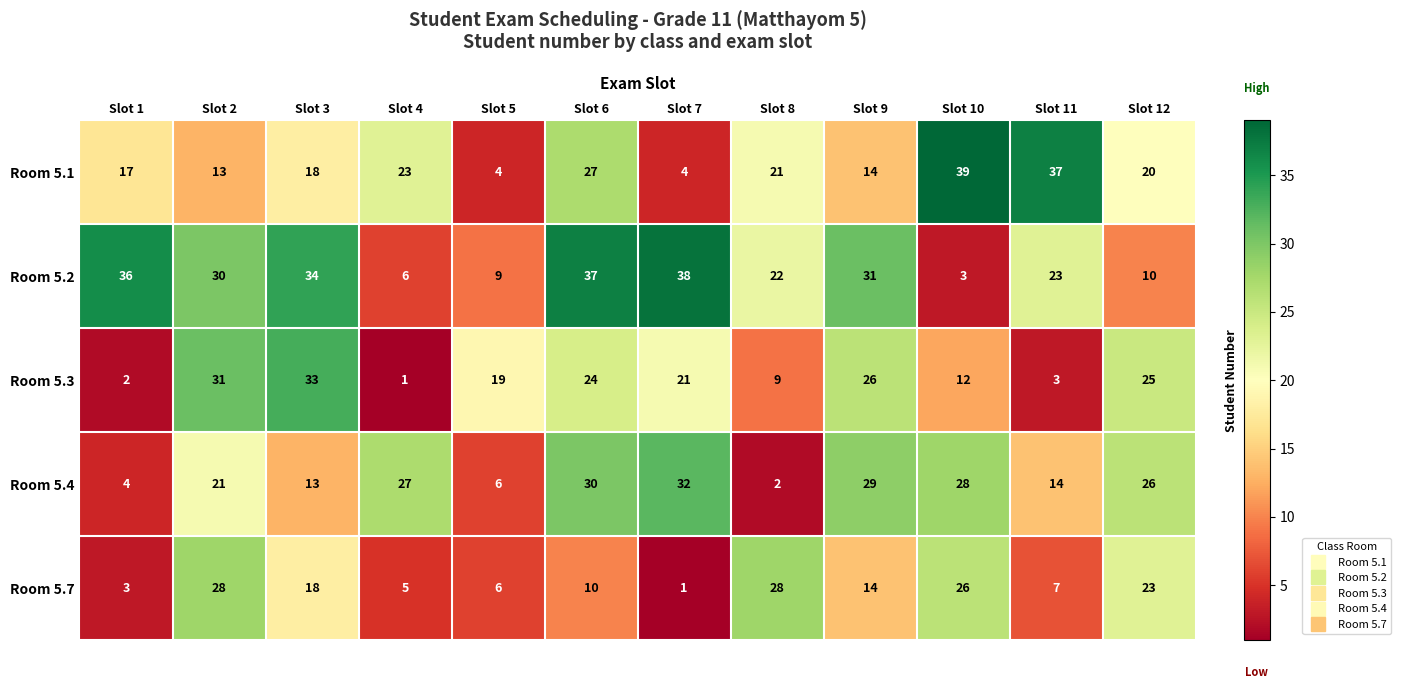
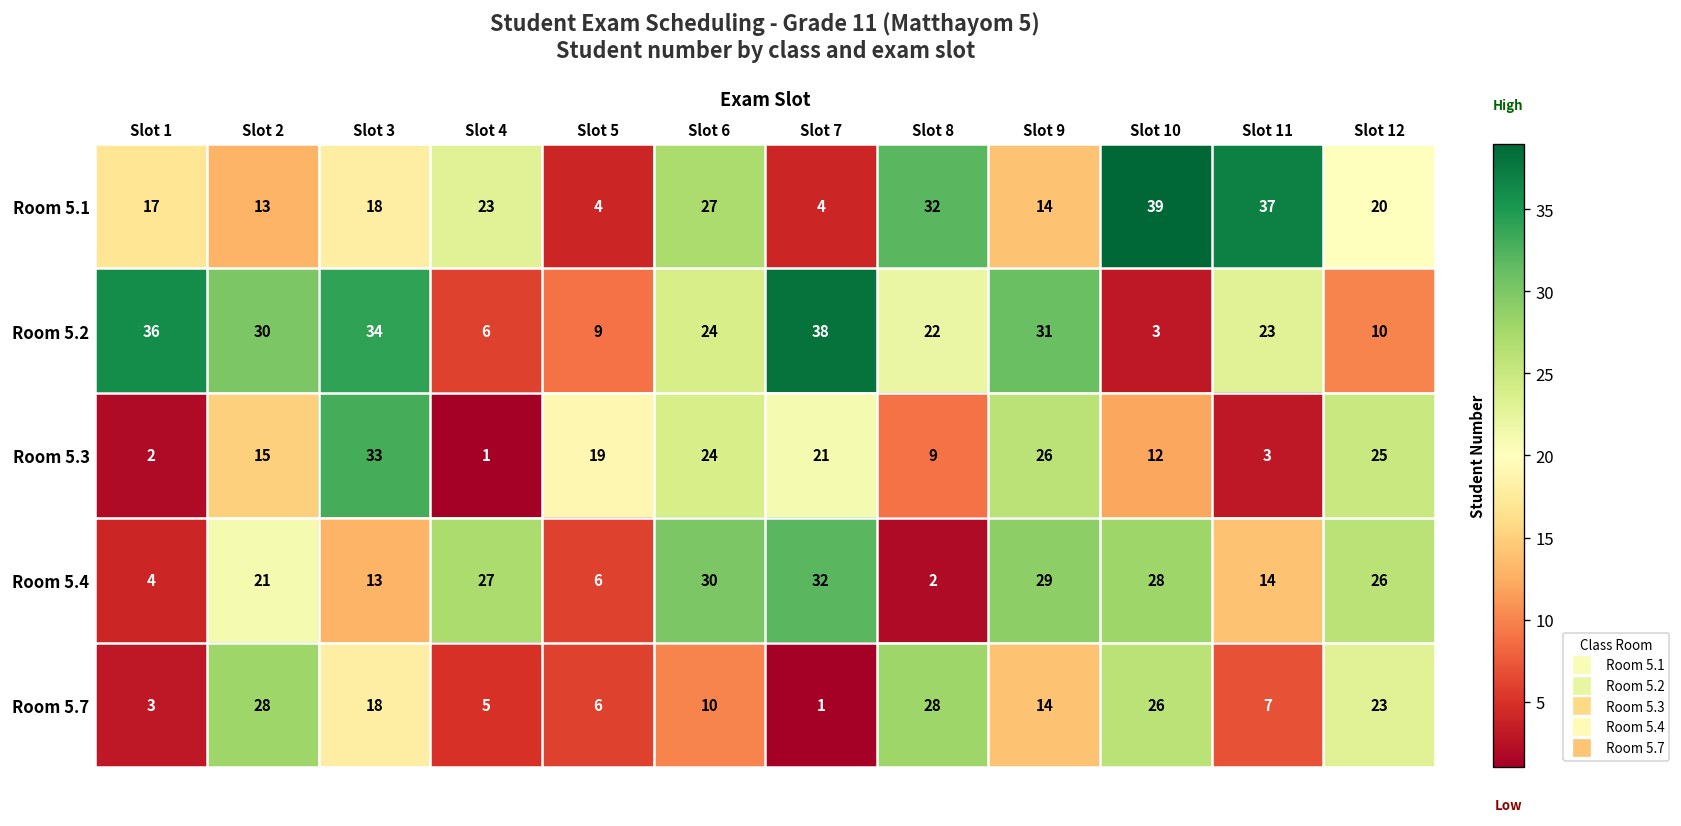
  {
    "Room 5.1": {
      "Slot 1": 17,
      "Slot 2": 13,
      "Slot 3": 18,
      "Slot 4": 23,
      "Slot 5": 4,
      "Slot 6": 27,
      "Slot 7": 4,
-     "Slot 8": 21,
+     "Slot 8": 32,
      "Slot 9": 14,
      "Slot 10": 39,
      "Slot 11": 37,
      "Slot 12": 20
    },
    "Room 5.2": {
      "Slot 1": 36,
      "Slot 2": 30,
      "Slot 3": 34,
      "Slot 4": 6,
      "Slot 5": 9,
-     "Slot 6": 37,
+     "Slot 6": 24,
      "Slot 7": 38,
      "Slot 8": 22,
      "Slot 9": 31,
      "Slot 10": 3,
      "Slot 11": 23,
      "Slot 12": 10
    },
    "Room 5.3": {
      "Slot 1": 2,
-     "Slot 2": 31,
+     "Slot 2": 15,
      "Slot 3": 33,
      "Slot 4": 1,
      "Slot 5": 19,
      "Slot 6": 24,
      "Slot 7": 21,
      "Slot 8": 9,
      "Slot 9": 26,
      "Slot 10": 12,
      "Slot 11": 3,
      "Slot 12": 25
    },
    "Room 5.4": {
      "Slot 1": 4,
      "Slot 2": 21,
      "Slot 3": 13,
      "Slot 4": 27,
      "Slot 5": 6,
      "Slot 6": 30,
      "Slot 7": 32,
      "Slot 8": 2,
      "Slot 9": 29,
      "Slot 10": 28,
      "Slot 11": 14,
      "Slot 12": 26
    },
    "Room 5.7": {
      "Slot 1": 3,
      "Slot 2": 28,
      "Slot 3": 18,
      "Slot 4": 5,
      "Slot 5": 6,
      "Slot 6": 10,
      "Slot 7": 1,
      "Slot 8": 28,
      "Slot 9": 14,
      "Slot 10": 26,
      "Slot 11": 7,
      "Slot 12": 23
    }
  }
